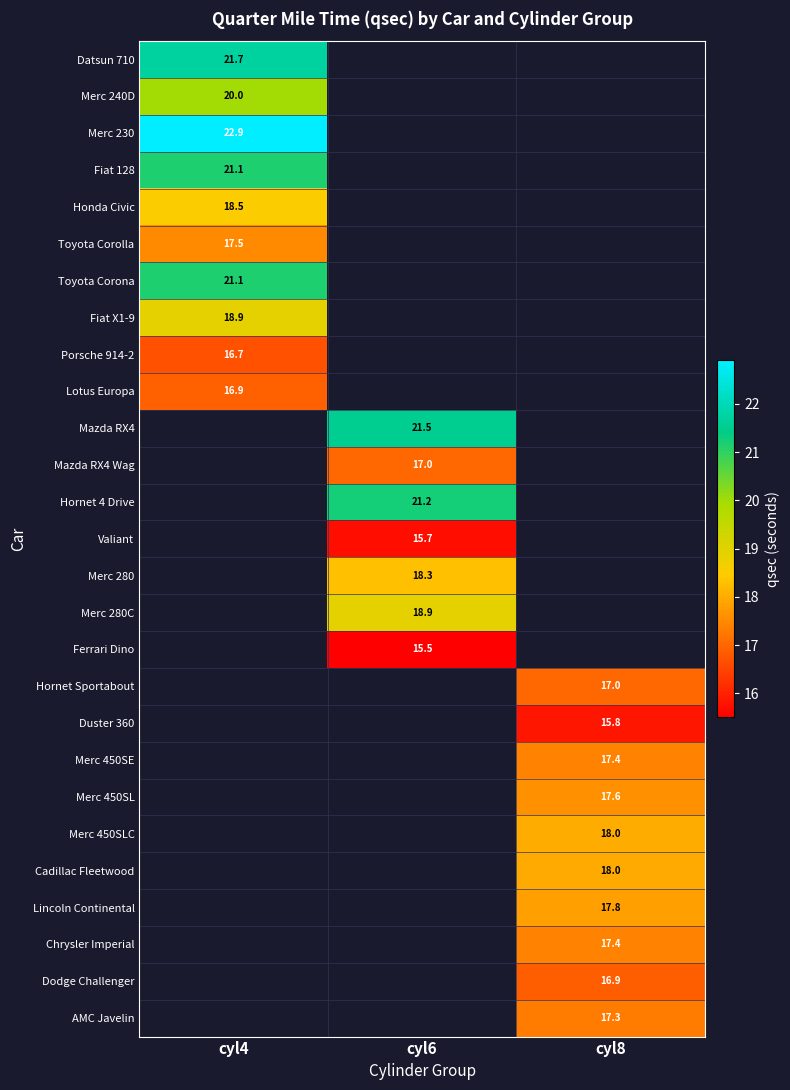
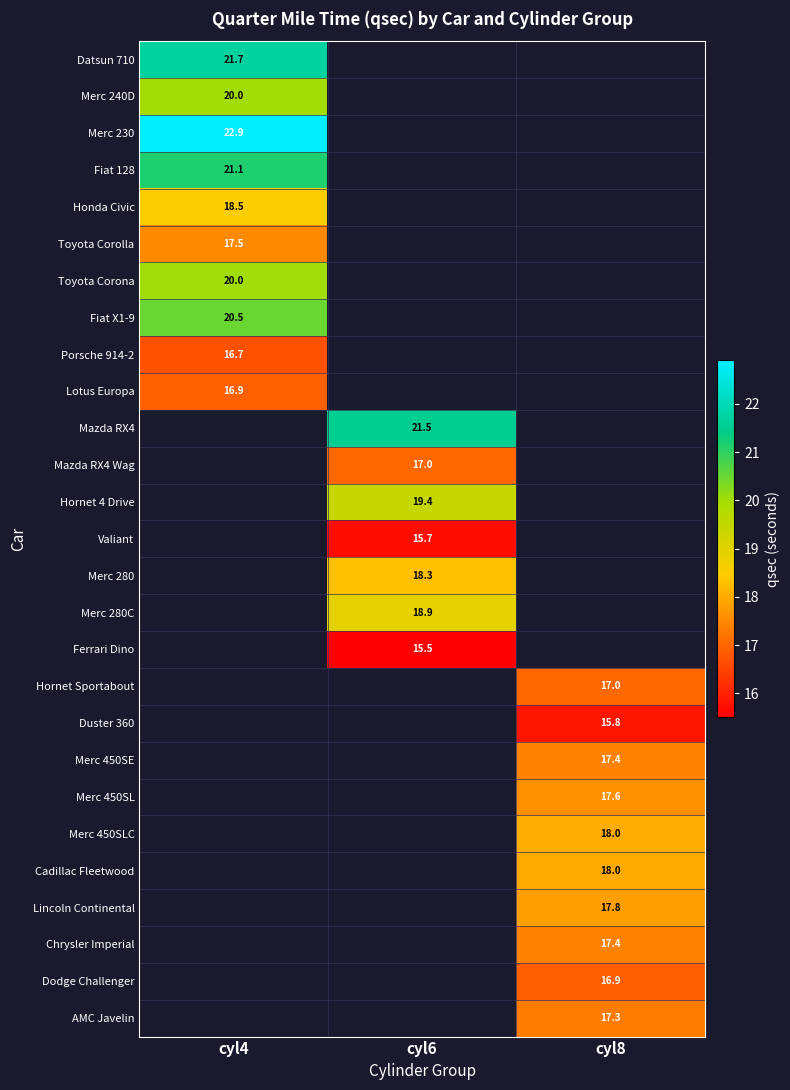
  {
    "Datsun 710": {
      "cyl4": 21.7
    },
    "Merc 240D": {
      "cyl4": 20.0
    },
    "Merc 230": {
      "cyl4": 22.9
    },
    "Fiat 128": {
      "cyl4": 21.1
    },
    "Honda Civic": {
      "cyl4": 18.5
    },
    "Toyota Corolla": {
      "cyl4": 17.5
    },
    "Toyota Corona": {
-     "cyl4": 21.1
+     "cyl4": 20.0
    },
    "Fiat X1-9": {
-     "cyl4": 18.9
+     "cyl4": 20.5
    },
    "Porsche 914-2": {
      "cyl4": 16.7
    },
    "Lotus Europa": {
      "cyl4": 16.9
    },
    "Mazda RX4": {
      "cyl6": 21.5
    },
    "Mazda RX4 Wag": {
      "cyl6": 17.0
    },
    "Hornet 4 Drive": {
-     "cyl6": 21.2
+     "cyl6": 19.4
    },
    "Valiant": {
      "cyl6": 15.7
    },
    "Merc 280": {
      "cyl6": 18.3
    },
    "Merc 280C": {
      "cyl6": 18.9
    },
    "Ferrari Dino": {
      "cyl6": 15.5
    },
    "Hornet Sportabout": {
      "cyl8": 17.0
    },
    "Duster 360": {
      "cyl8": 15.8
    },
    "Merc 450SE": {
      "cyl8": 17.4
    },
    "Merc 450SL": {
      "cyl8": 17.6
    },
    "Merc 450SLC": {
      "cyl8": 18.0
    },
    "Cadillac Fleetwood": {
      "cyl8": 18.0
    },
    "Lincoln Continental": {
      "cyl8": 17.8
    },
    "Chrysler Imperial": {
      "cyl8": 17.4
    },
    "Dodge Challenger": {
      "cyl8": 16.9
    },
    "AMC Javelin": {
      "cyl8": 17.3
    }
  }
